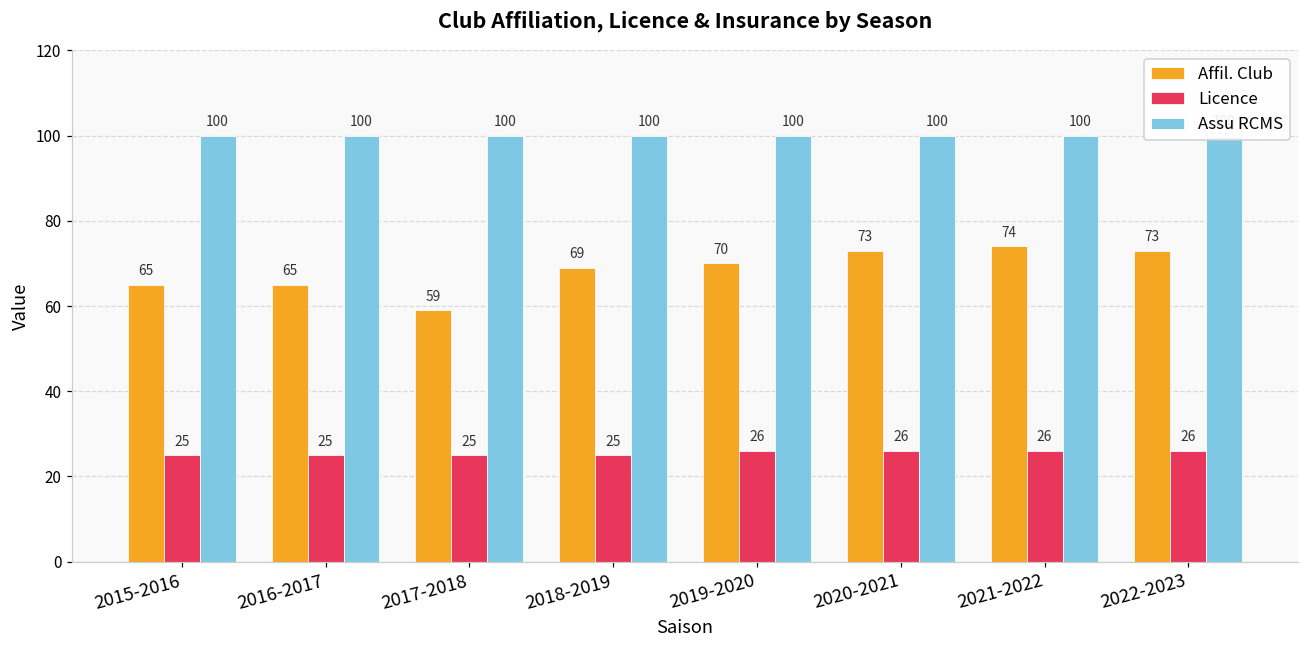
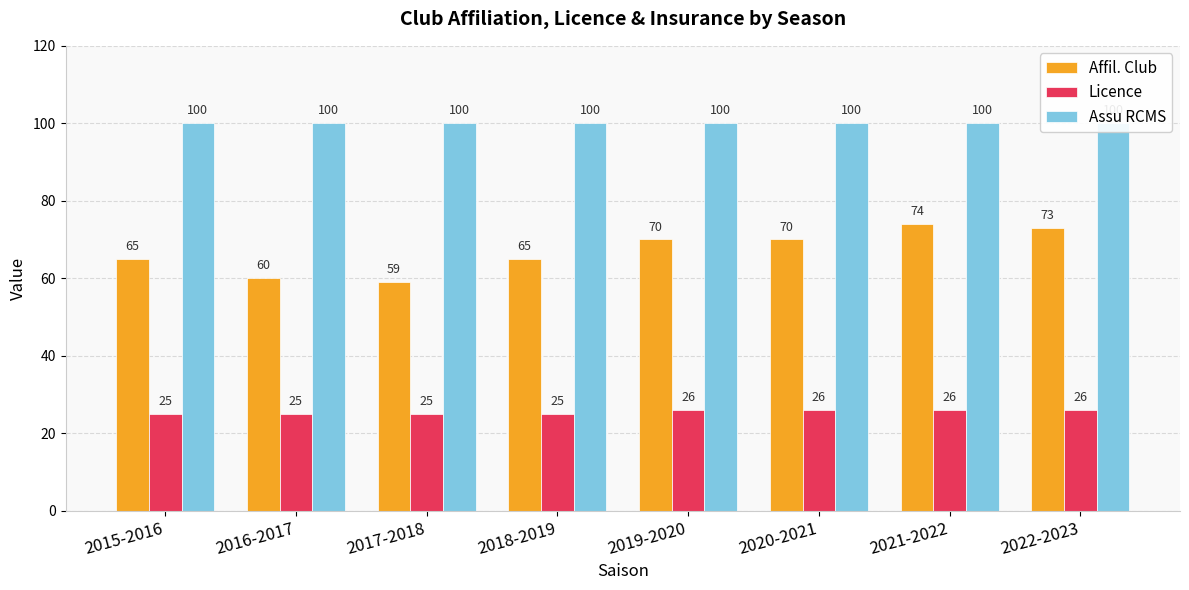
  {
    "Affil. Club": {
      "2015-2016": 65,
-     "2016-2017": 65,
+     "2016-2017": 60,
      "2017-2018": 59,
-     "2018-2019": 69,
+     "2018-2019": 65,
      "2019-2020": 70,
-     "2020-2021": 73,
+     "2020-2021": 70,
      "2021-2022": 74,
      "2022-2023": 73
    },
    "Licence": {
      "2015-2016": 25,
      "2016-2017": 25,
      "2017-2018": 25,
      "2018-2019": 25,
      "2019-2020": 26,
      "2020-2021": 26,
      "2021-2022": 26,
      "2022-2023": 26
    },
    "Assu RCMS": {
      "2015-2016": 100,
      "2016-2017": 100,
      "2017-2018": 100,
      "2018-2019": 100,
      "2019-2020": 100,
      "2020-2021": 100,
      "2021-2022": 100
    }
  }
